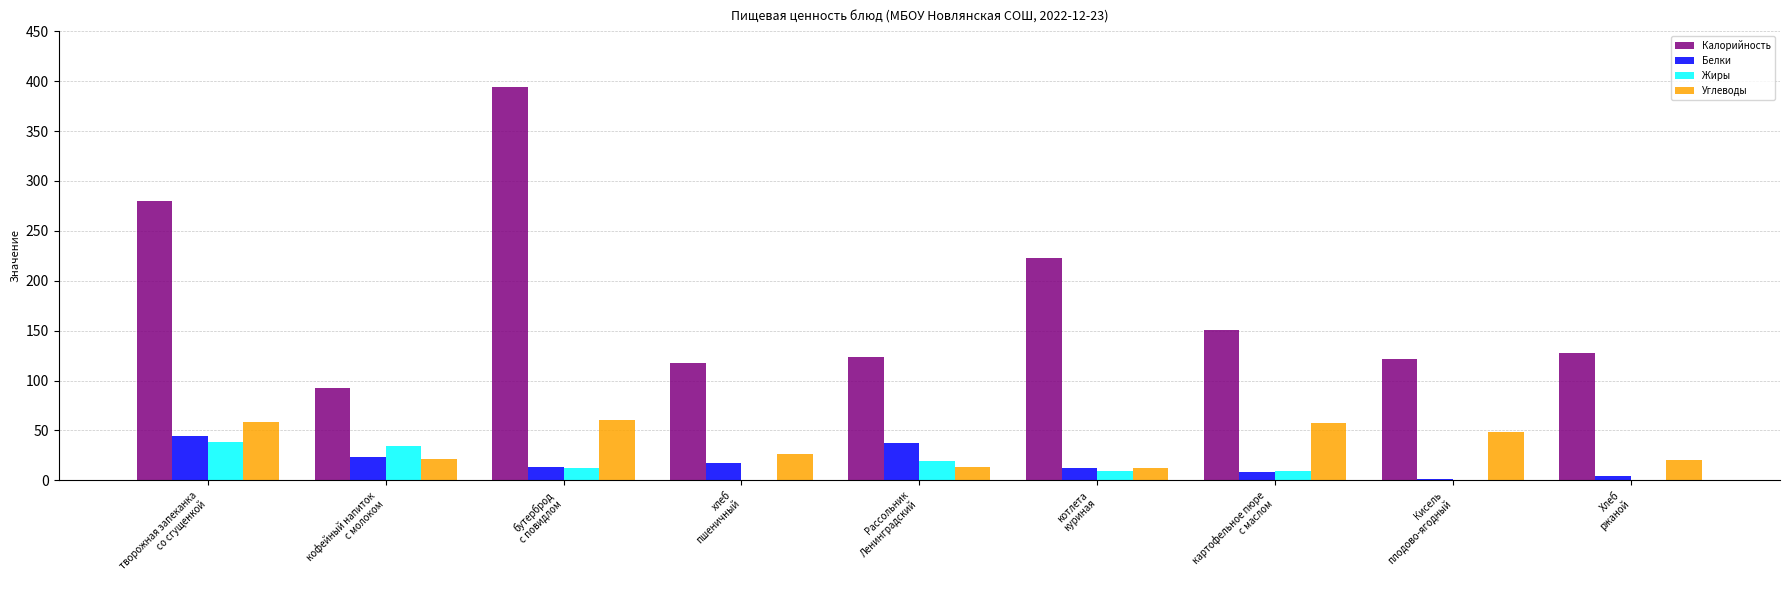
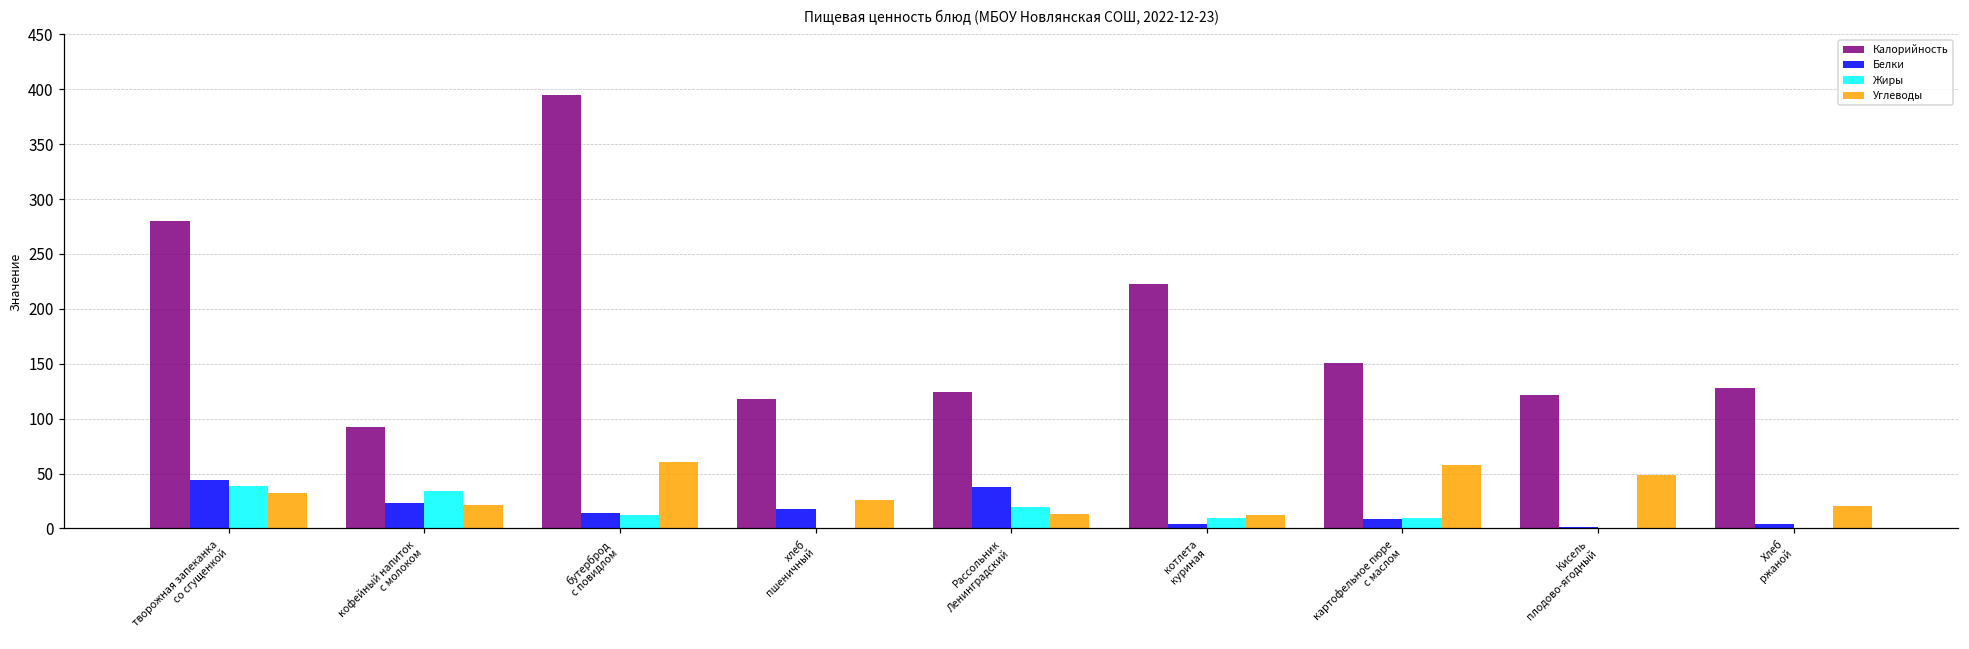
  {
    "Калорийность": {
      "творожная запеканка со сгущенкой": 280,
      "кофейный напиток с молоком": 90,
      "бутерброд с повидлом": 390,
      "хлеб пшеничный": 120,
      "Рассольник Ленинградский": 120,
      "котлета куриная": 220,
      "картофельное пюре с маслом": 150,
      "Кисель плодово-ягодный": 120,
      "Хлеб ржаной": 130
    },
    "Белки": {
      "творожная запеканка со сгущенкой": 40,
      "кофейный напиток с молоком": 20,
      "бутерброд с повидлом": 10,
      "хлеб пшеничный": 20,
      "Рассольник Ленинградский": 40,
-     "котлета куриная": 10,
+     "котлета куриная": 0,
      "картофельное пюре с маслом": 10,
      "Хлеб ржаной": 0
    },
    "Жиры": {
      "творожная запеканка со сгущенкой": 40,
      "кофейный напиток с молоком": 30,
      "бутерброд с повидлом": 10,
      "Рассольник Ленинградский": 20,
      "котлета куриная": 10,
      "картофельное пюре с маслом": 10,
      "Кисель плодово-ягодный": 0
    },
    "Углеводы": {
-     "творожная запеканка со сгущенкой": 60,
+     "творожная запеканка со сгущенкой": 30,
      "кофейный напиток с молоком": 20,
      "бутерброд с повидлом": 60,
      "хлеб пшеничный": 30,
      "Рассольник Ленинградский": 10,
      "котлета куриная": 10,
      "картофельное пюре с маслом": 60,
      "Кисель плодово-ягодный": 50,
      "Хлеб ржаной": 20
    }
  }
